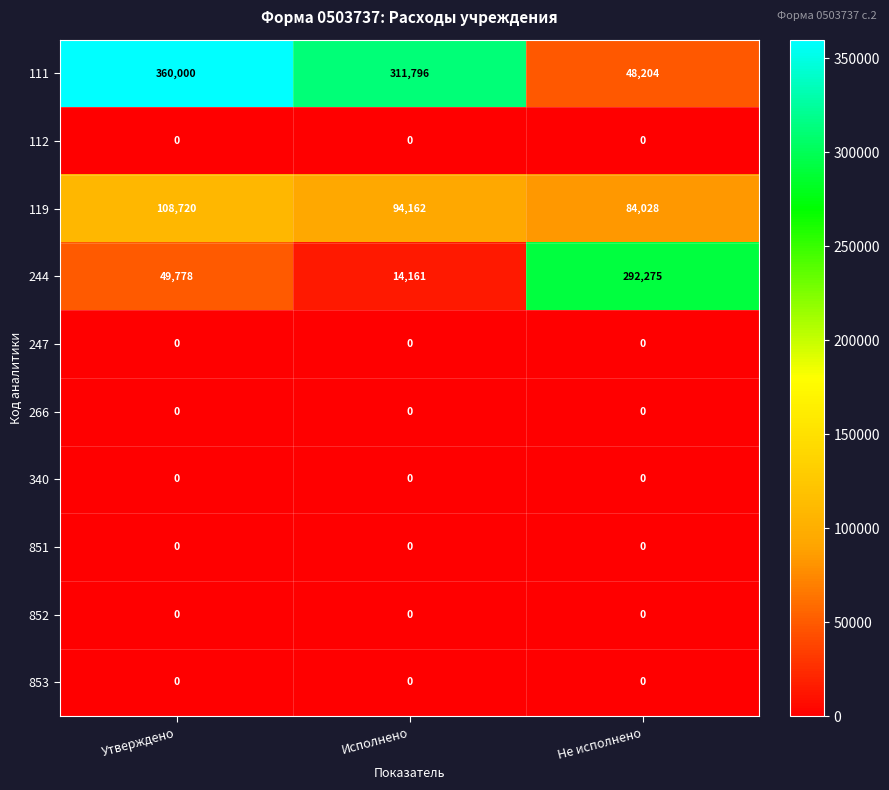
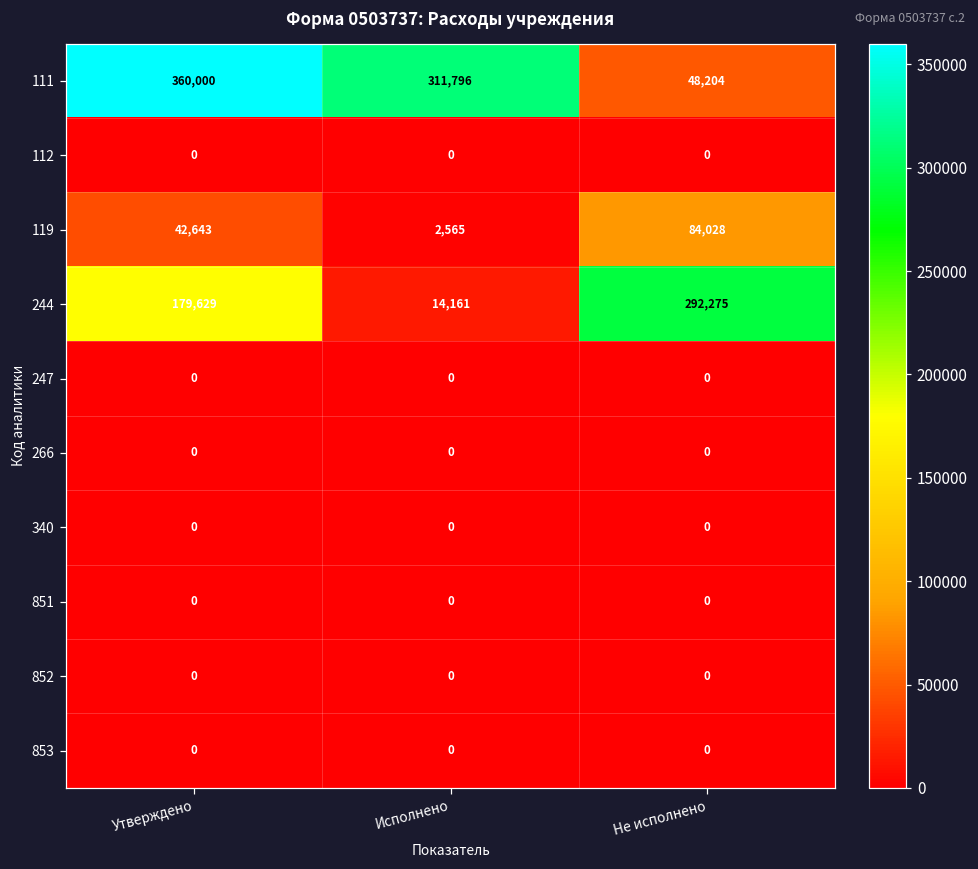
  {
    "111": {
      "Утверждено": "360,000",
      "Исполнено": "311,796",
      "Не исполнено": "48,204"
    },
    "112": {
      "Утверждено": "0",
      "Исполнено": "0",
      "Не исполнено": "0"
    },
    "119": {
-     "Утверждено": "108,720",
-     "Исполнено": "94,162",
+     "Утверждено": "42,643",
+     "Исполнено": "2,565",
      "Не исполнено": "84,028"
    },
    "244": {
-     "Утверждено": "49,778",
+     "Утверждено": "179,629",
      "Исполнено": "14,161",
      "Не исполнено": "292,275"
    },
    "247": {
      "Утверждено": "0",
      "Исполнено": "0",
      "Не исполнено": "0"
    },
    "266": {
      "Утверждено": "0",
      "Исполнено": "0",
      "Не исполнено": "0"
    },
    "340": {
      "Утверждено": "0",
      "Исполнено": "0",
      "Не исполнено": "0"
    },
    "851": {
      "Утверждено": "0",
      "Исполнено": "0",
      "Не исполнено": "0"
    },
    "852": {
      "Утверждено": "0",
      "Исполнено": "0",
      "Не исполнено": "0"
    },
    "853": {
      "Утверждено": "0",
      "Исполнено": "0",
      "Не исполнено": "0"
    }
  }
